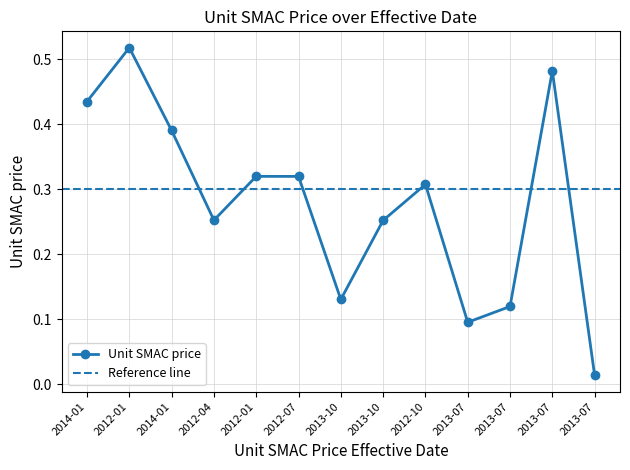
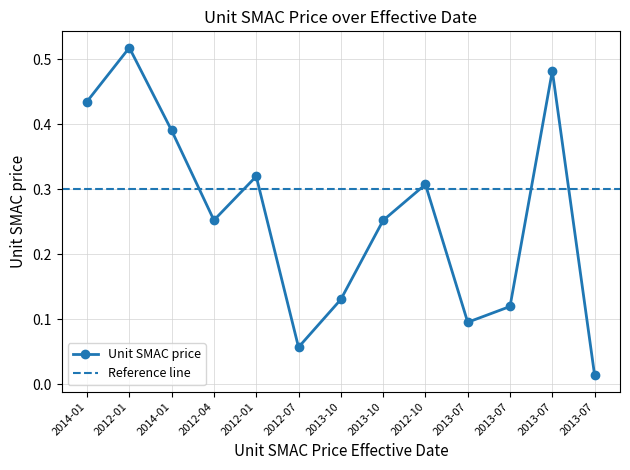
  {
    "2012-04": 0.25,
-   "2012-07": 0.32,
+   "2012-07": 0.06,
    "2012-10": 0.31
  }
